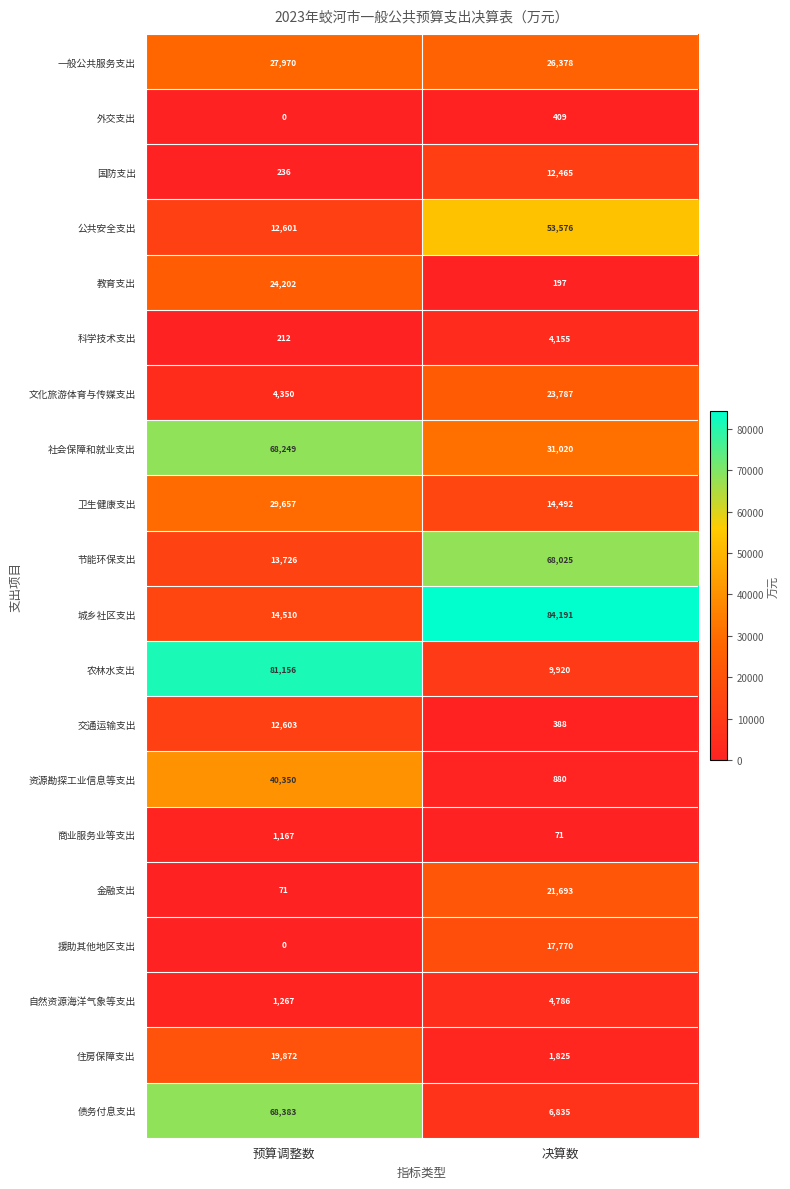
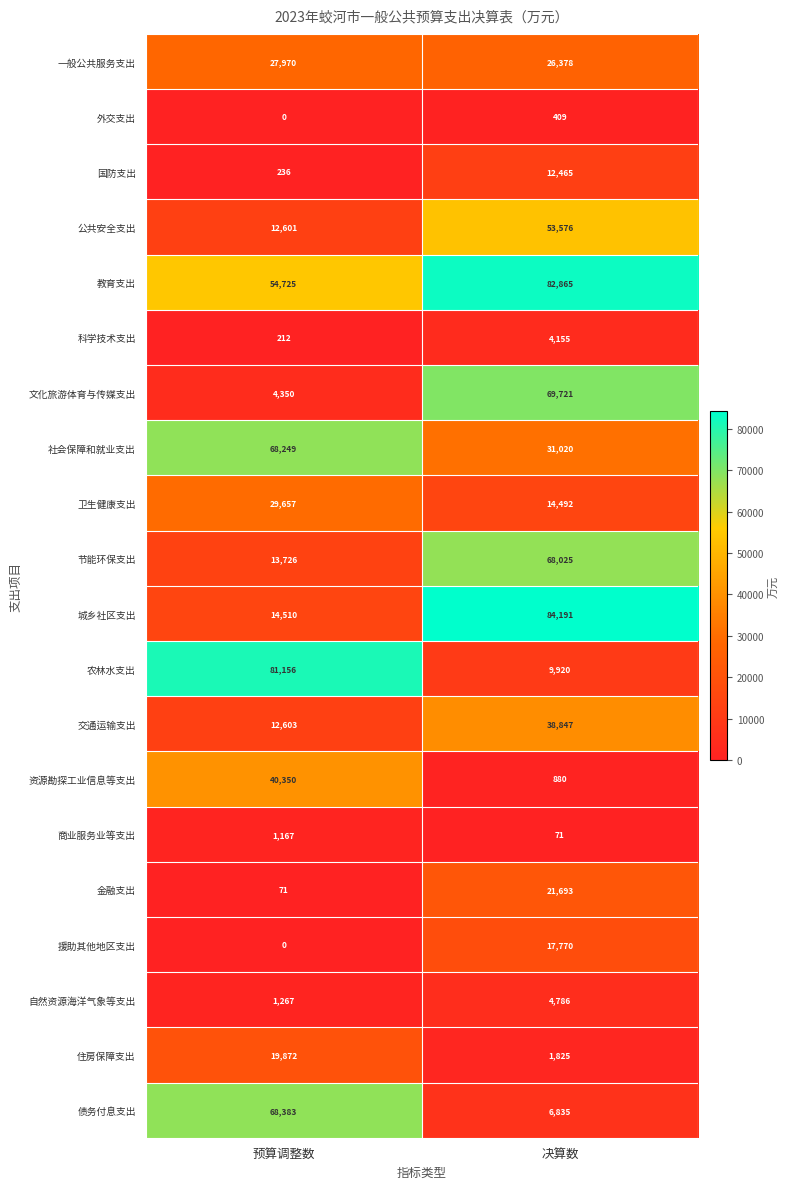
  {
    "一般公共服务支出": {
      "预算调整数": "27,970",
      "决算数": "26,378"
    },
    "外交支出": {
      "预算调整数": "0",
      "决算数": "409"
    },
    "国防支出": {
      "预算调整数": "236",
      "决算数": "12,465"
    },
    "公共安全支出": {
      "预算调整数": "12,601",
      "决算数": "53,576"
    },
    "教育支出": {
-     "预算调整数": "24,202",
-     "决算数": "197"
+     "预算调整数": "54,725",
+     "决算数": "82,865"
    },
    "科学技术支出": {
      "预算调整数": "212",
      "决算数": "4,155"
    },
    "文化旅游体育与传媒支出": {
      "预算调整数": "4,350",
-     "决算数": "23,787"
+     "决算数": "69,721"
    },
    "社会保障和就业支出": {
      "预算调整数": "68,249",
      "决算数": "31,020"
    },
    "卫生健康支出": {
      "预算调整数": "29,657",
      "决算数": "14,492"
    },
    "节能环保支出": {
      "预算调整数": "13,726",
      "决算数": "68,025"
    },
    "城乡社区支出": {
      "预算调整数": "14,510",
      "决算数": "84,191"
    },
    "农林水支出": {
      "预算调整数": "81,156",
      "决算数": "9,920"
    },
    "交通运输支出": {
      "预算调整数": "12,603",
-     "决算数": "388"
+     "决算数": "38,847"
    },
    "资源勘探工业信息等支出": {
      "预算调整数": "40,350",
      "决算数": "880"
    },
    "商业服务业等支出": {
      "预算调整数": "1,167",
      "决算数": "71"
    },
    "金融支出": {
      "预算调整数": "71",
      "决算数": "21,693"
    },
    "援助其他地区支出": {
      "预算调整数": "0",
      "决算数": "17,770"
    },
    "自然资源海洋气象等支出": {
      "预算调整数": "1,267",
      "决算数": "4,786"
    },
    "住房保障支出": {
      "预算调整数": "19,872",
      "决算数": "1,825"
    },
    "债务付息支出": {
      "预算调整数": "68,383",
      "决算数": "6,835"
    }
  }
